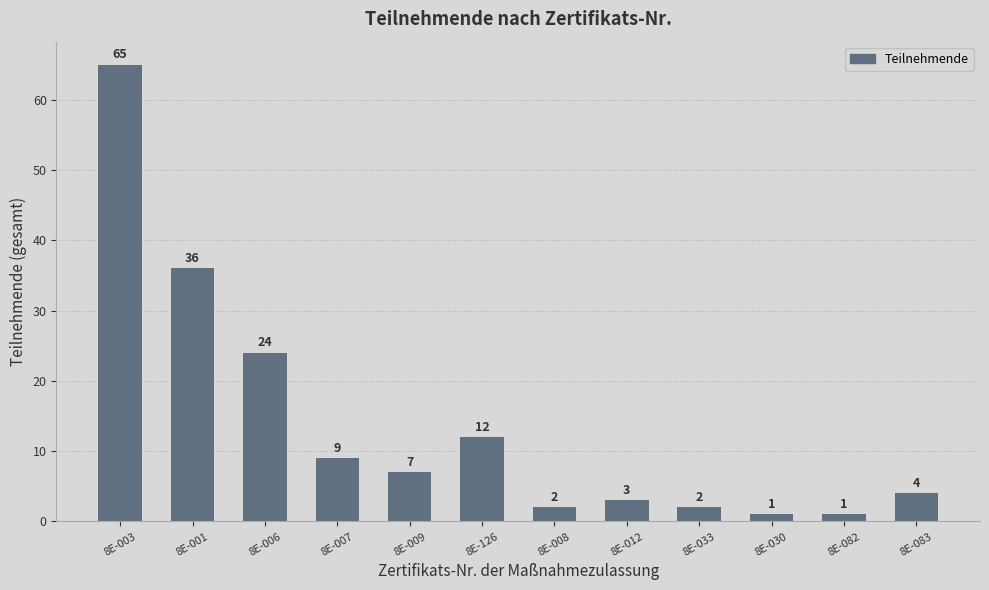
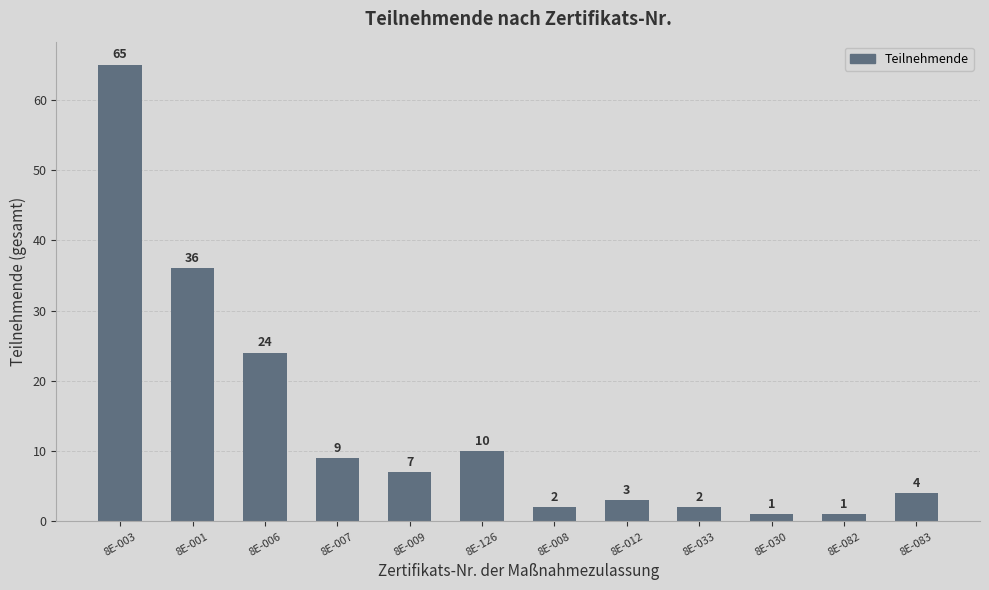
  {
    "8E-003": 65,
    "8E-001": 36,
    "8E-006": 24,
    "8E-007": 9,
    "8E-009": 7,
-   "8E-126": 12,
+   "8E-126": 10,
    "8E-008": 2,
    "8E-012": 3,
    "8E-033": 2,
    "8E-030": 1,
    "8E-082": 1,
    "8E-083": 4
  }
